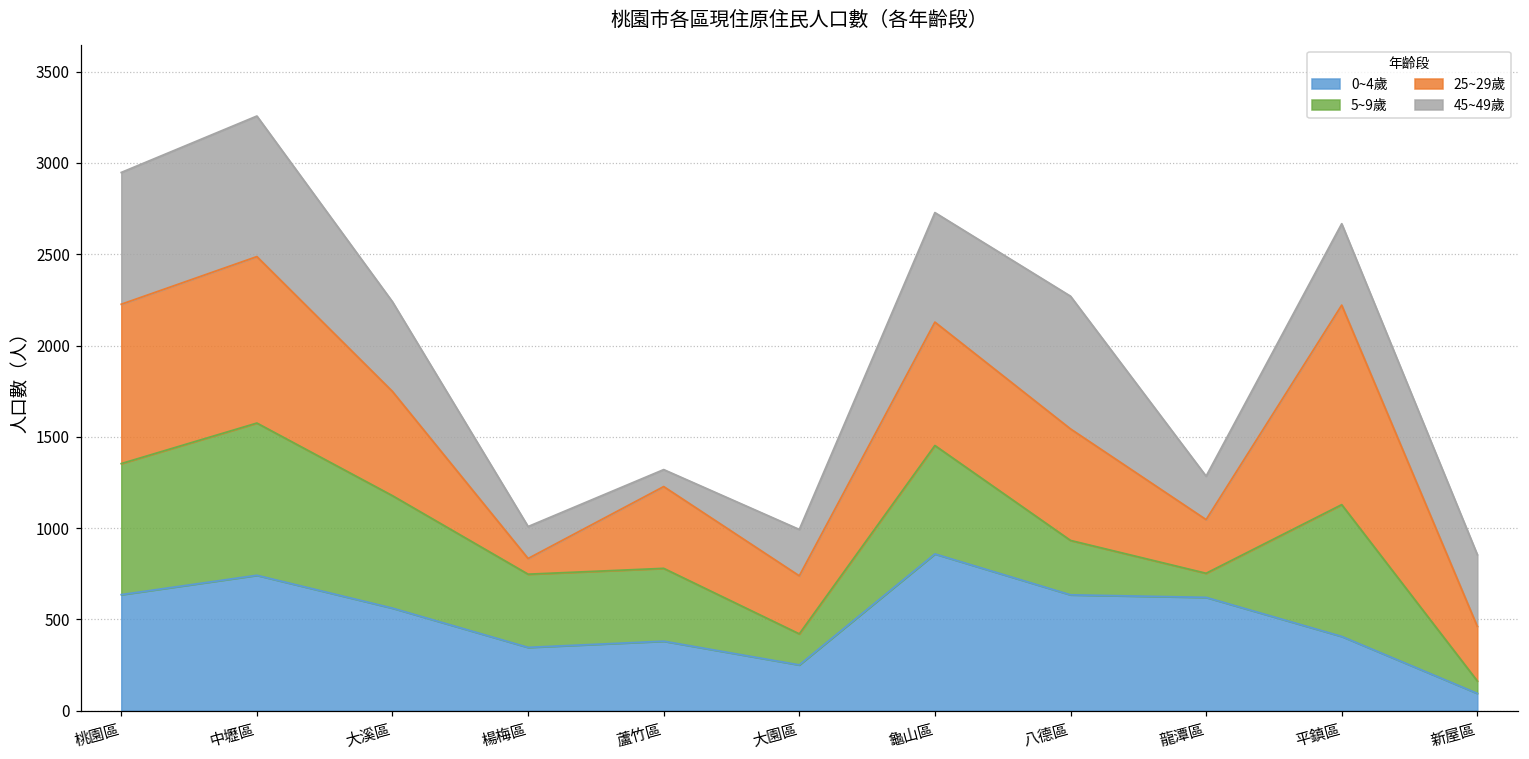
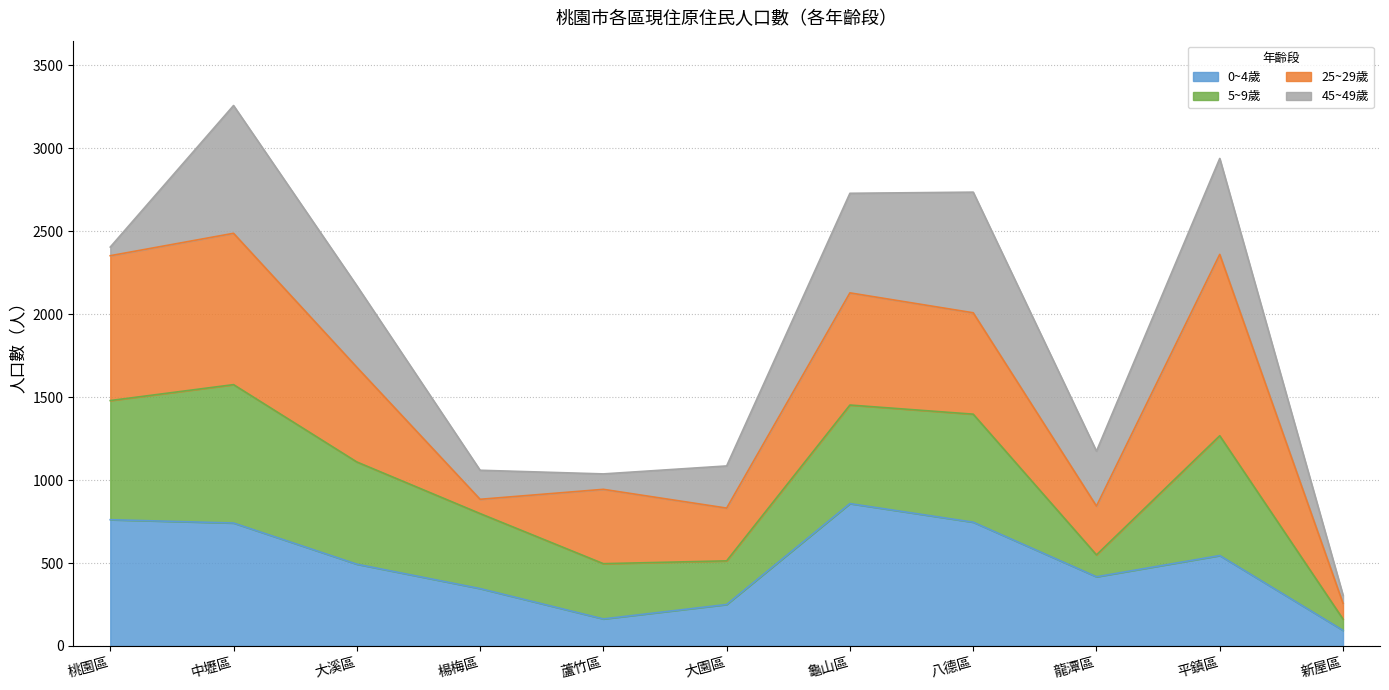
  {
    "0~4歲": {
-     "桃園區": 640,
+     "桃園區": 760,
      "中壢區": 740,
-     "大溪區": 560,
+     "大溪區": 490,
      "楊梅區": 350,
-     "蘆竹區": 380,
+     "蘆竹區": 160,
      "大園區": 250,
      "龜山區": 860,
-     "八德區": 630,
-     "龍潭區": 620,
-     "平鎮區": 410,
+     "八德區": 750,
+     "龍潭區": 420,
+     "平鎮區": 550,
      "新屋區": 90
    },
    "5~9歲": {
      "桃園區": 720,
      "中壢區": 830,
      "大溪區": 620,
-     "楊梅區": 400,
-     "蘆竹區": 400,
-     "大園區": 170,
+     "楊梅區": 450,
+     "蘆竹區": 330,
+     "大園區": 260,
      "龜山區": 590,
-     "八德區": 300,
+     "八德區": 650,
      "龍潭區": 130,
      "平鎮區": 720,
      "新屋區": 70
    },
    "25~29歲": {
      "桃園區": 870,
      "中壢區": 910,
      "大溪區": 570,
      "楊梅區": 90,
      "蘆竹區": 450,
      "大園區": 320,
      "龜山區": 680,
      "八德區": 610,
      "龍潭區": 290,
      "平鎮區": 1090,
-     "新屋區": 300
+     "新屋區": 100
    },
    "45~49歲": {
-     "桃園區": 720,
+     "桃園區": 50,
      "中壢區": 770,
      "大溪區": 490,
      "楊梅區": 180,
      "蘆竹區": 90,
      "大園區": 250,
      "龜山區": 600,
      "八德區": 730,
-     "龍潭區": 240,
-     "平鎮區": 450,
-     "新屋區": 390
+     "龍潭區": 330,
+     "平鎮區": 580,
+     "新屋區": 50
    }
  }
